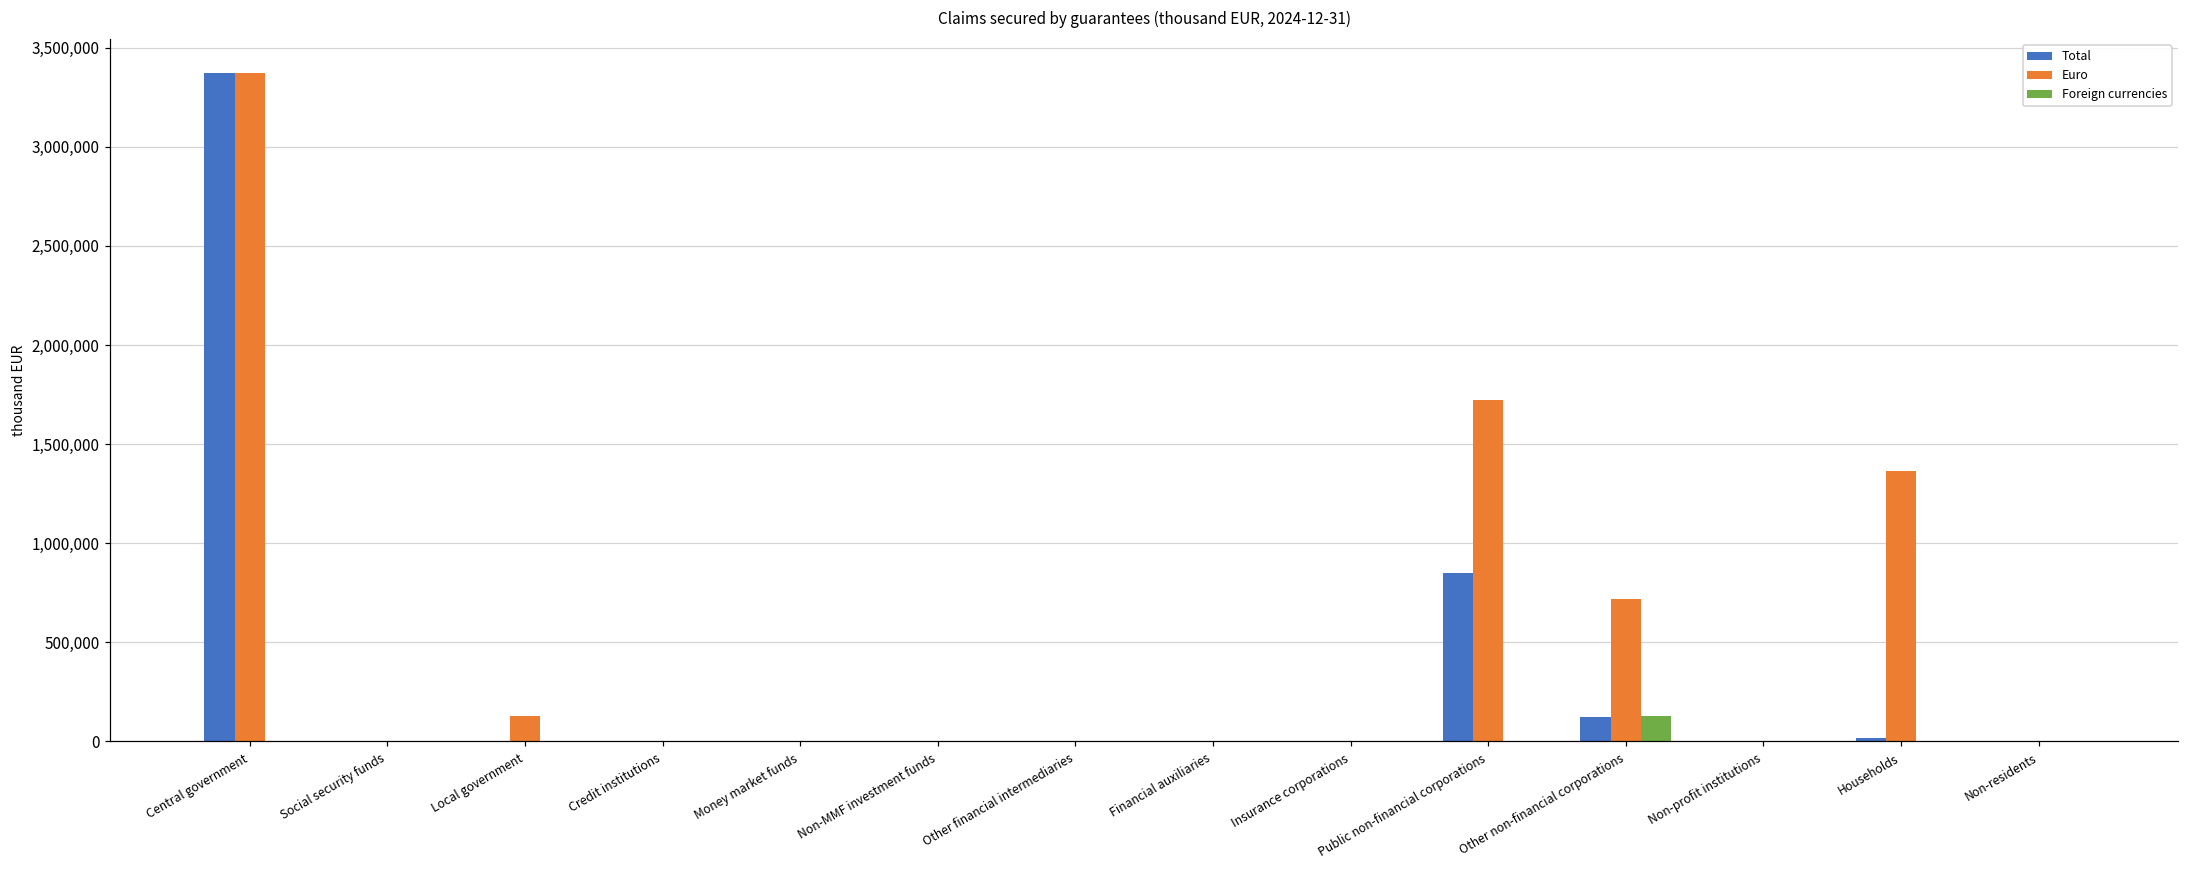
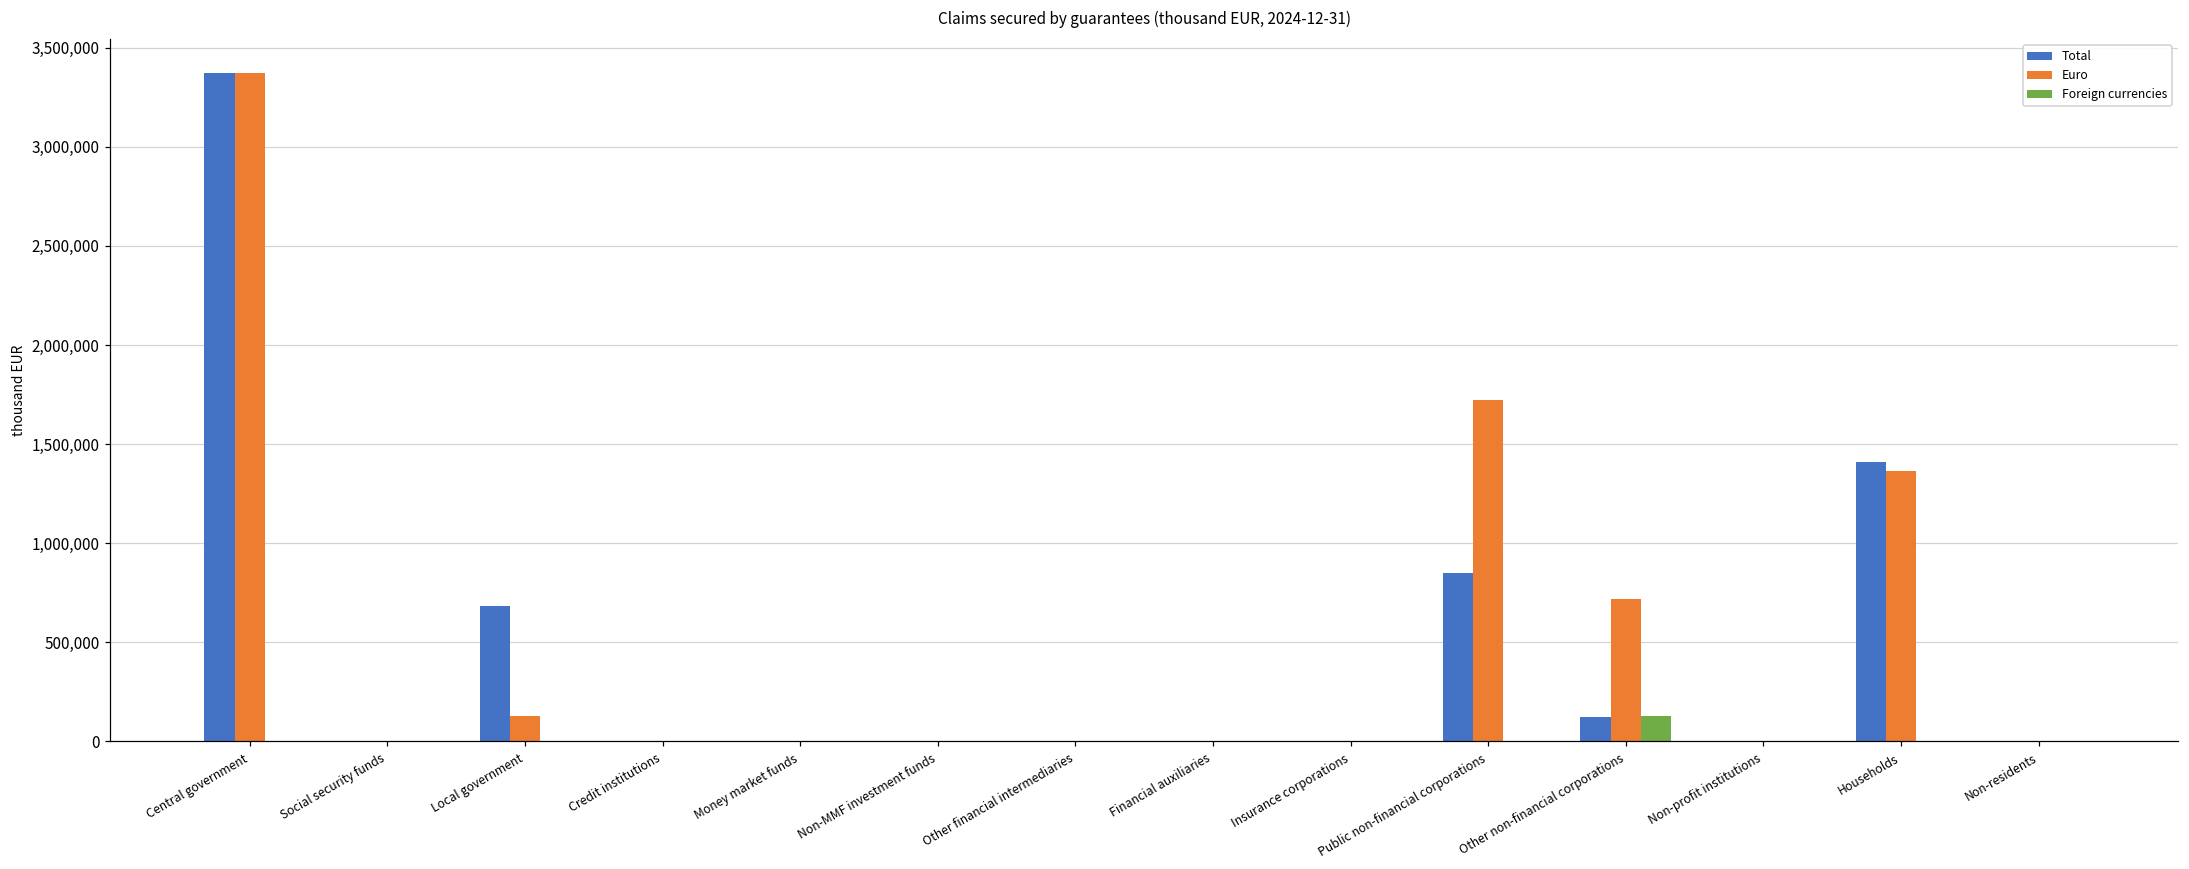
  {
    "Total": {
      "Central government": "3,370,000",
      "Social security funds": "0",
-     "Local government": "0",
+     "Local government": "690,000",
      "Credit institutions": "0",
      "Money market funds": "0",
      "Non-MMF investment funds": "0",
      "Other financial intermediaries": "0",
      "Insurance corporations": "0",
      "Public non-financial corporations": "850,000",
      "Other non-financial corporations": "120,000",
-     "Households": "20,000",
+     "Households": "1,410,000",
      "Non-residents": "0"
    },
    "Euro": {
      "Central government": "3,370,000",
      "Social security funds": "0",
      "Local government": "130,000",
      "Credit institutions": "0",
      "Money market funds": "0",
      "Non-MMF investment funds": "0",
      "Other financial intermediaries": "0",
      "Insurance corporations": "0",
      "Public non-financial corporations": "1,720,000",
      "Other non-financial corporations": "720,000",
      "Households": "1,360,000",
      "Non-residents": "0"
    },
    "Foreign currencies": {
      "Central government": "0",
      "Social security funds": "0",
      "Local government": "0",
      "Credit institutions": "0",
      "Money market funds": "0",
      "Non-MMF investment funds": "0",
      "Other financial intermediaries": "0",
      "Financial auxiliaries": "0",
      "Insurance corporations": "0",
      "Public non-financial corporations": "0",
      "Other non-financial corporations": "130,000",
      "Non-profit institutions": "0",
      "Households": "0",
      "Non-residents": "0"
    }
  }
